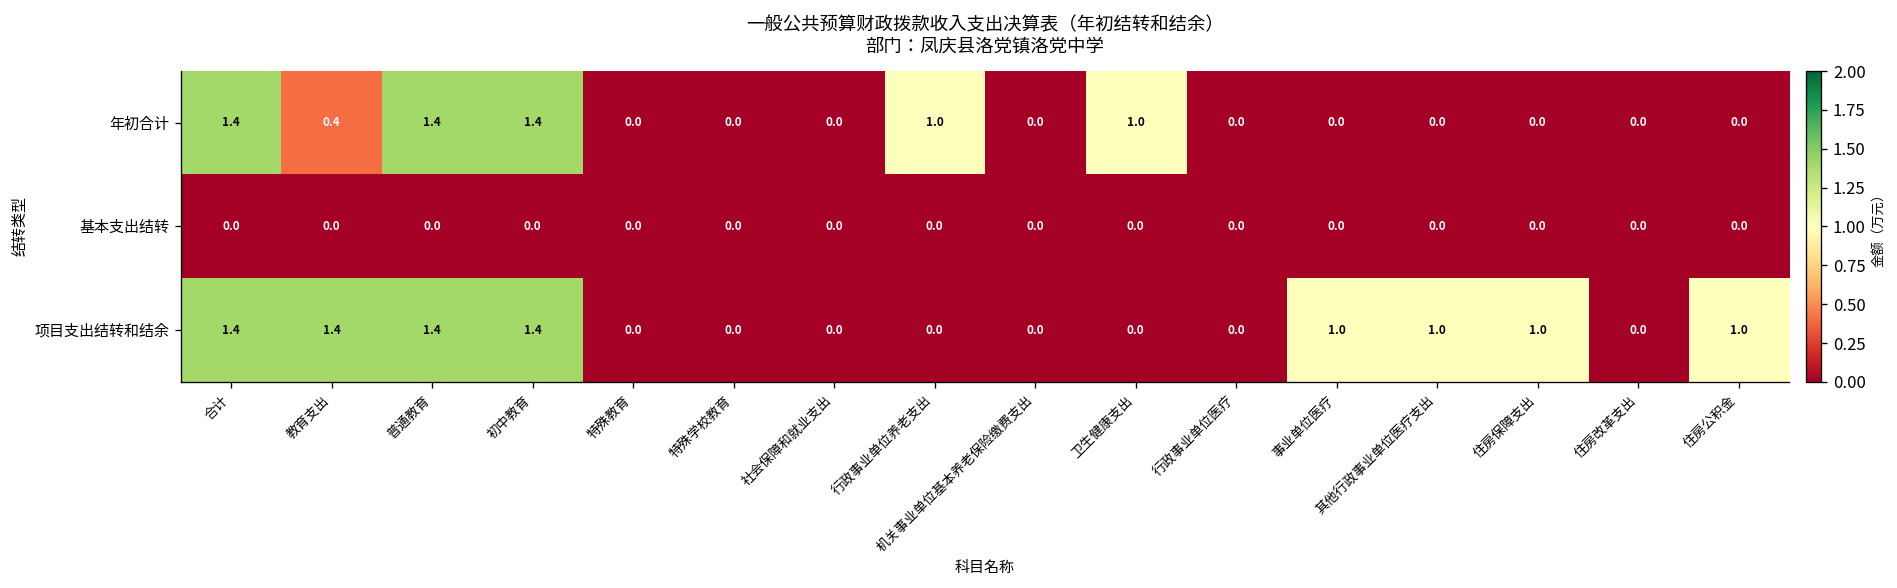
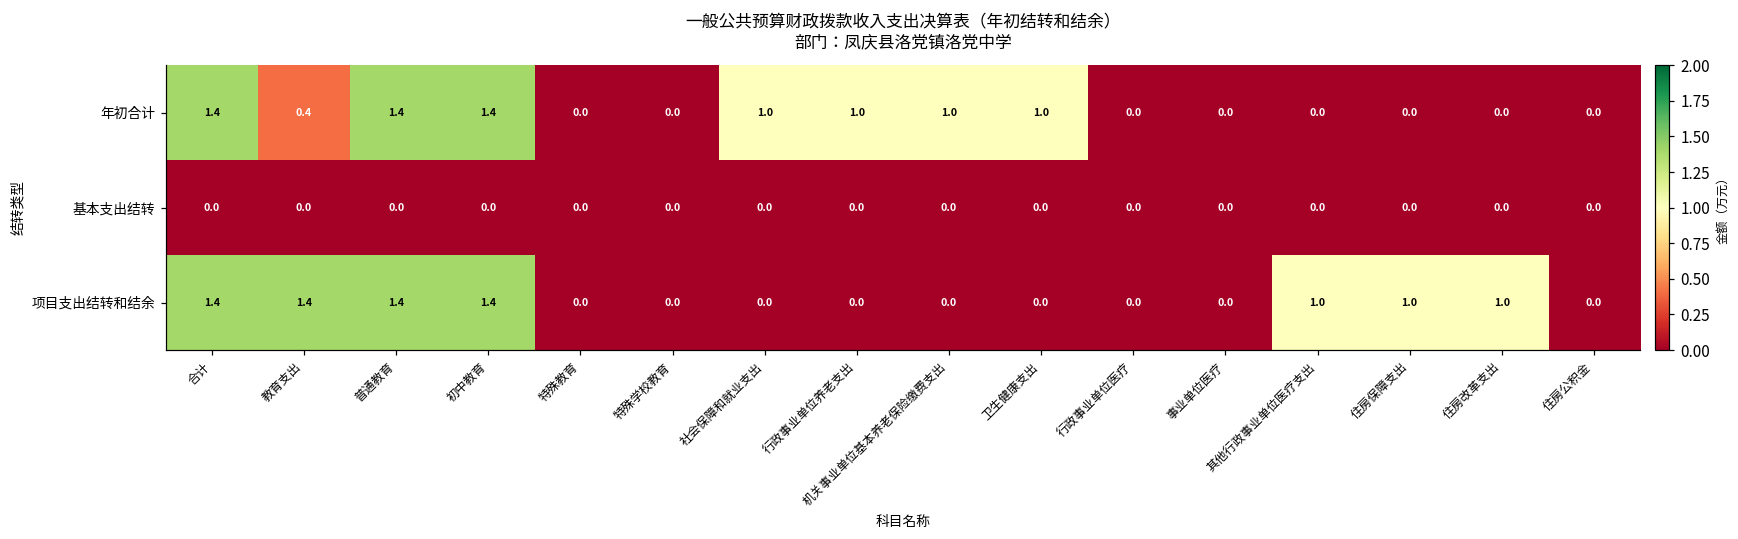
  {
    "年初合计": {
      "合计": 1.4,
      "教育支出": 0.4,
      "普通教育": 1.4,
      "初中教育": 1.4,
      "特殊教育": 0.0,
      "特殊学校教育": 0.0,
-     "社会保障和就业支出": 0.0,
+     "社会保障和就业支出": 1.0,
      "行政事业单位养老支出": 1.0,
-     "机关事业单位基本养老保险缴费支出": 0.0,
+     "机关事业单位基本养老保险缴费支出": 1.0,
      "卫生健康支出": 1.0,
      "行政事业单位医疗": 0.0,
      "事业单位医疗": 0.0,
      "其他行政事业单位医疗支出": 0.0,
      "住房保障支出": 0.0,
      "住房改革支出": 0.0,
      "住房公积金": 0.0
    },
    "基本支出结转": {
      "合计": 0.0,
      "教育支出": 0.0,
      "普通教育": 0.0,
      "初中教育": 0.0,
      "特殊教育": 0.0,
      "特殊学校教育": 0.0,
      "社会保障和就业支出": 0.0,
      "行政事业单位养老支出": 0.0,
      "机关事业单位基本养老保险缴费支出": 0.0,
      "卫生健康支出": 0.0,
      "行政事业单位医疗": 0.0,
      "事业单位医疗": 0.0,
      "其他行政事业单位医疗支出": 0.0,
      "住房保障支出": 0.0,
      "住房改革支出": 0.0,
      "住房公积金": 0.0
    },
    "项目支出结转和结余": {
      "合计": 1.4,
      "教育支出": 1.4,
      "普通教育": 1.4,
      "初中教育": 1.4,
      "特殊教育": 0.0,
      "特殊学校教育": 0.0,
      "社会保障和就业支出": 0.0,
      "行政事业单位养老支出": 0.0,
      "机关事业单位基本养老保险缴费支出": 0.0,
      "卫生健康支出": 0.0,
      "行政事业单位医疗": 0.0,
-     "事业单位医疗": 1.0,
+     "事业单位医疗": 0.0,
      "其他行政事业单位医疗支出": 1.0,
      "住房保障支出": 1.0,
-     "住房改革支出": 0.0,
-     "住房公积金": 1.0
+     "住房改革支出": 1.0,
+     "住房公积金": 0.0
    }
  }
